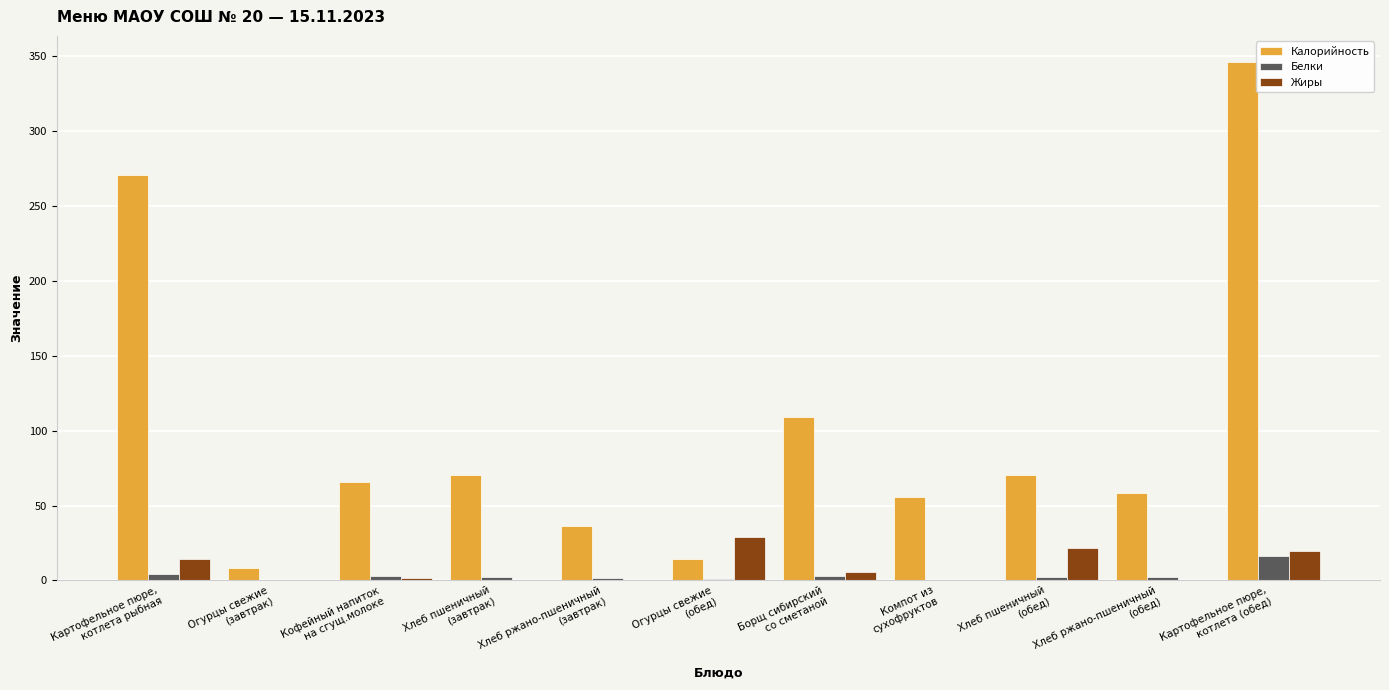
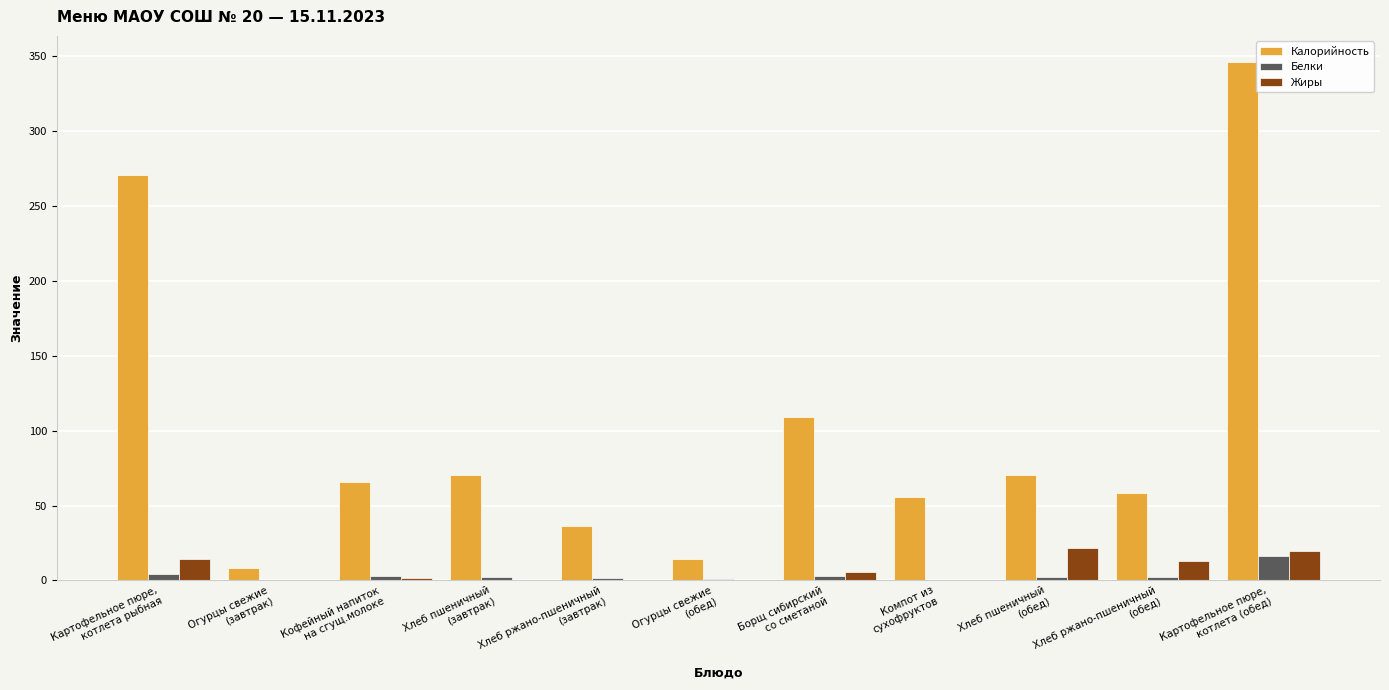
  {
    "Калорийность": {
      "Картофельное пюре, котлета рыбная": 271,
      "Огурцы свежие (завтрак)": 8,
      "Кофейный напиток на сгущ.молоке": 66,
      "Хлеб пшеничный (завтрак)": 71,
      "Хлеб ржано-пшеничный (завтрак)": 36,
      "Огурцы свежие (обед)": 14,
      "Борщ сибирский со сметаной": 109,
      "Компот из сухофруктов": 56,
      "Хлеб пшеничный (обед)": 71,
      "Хлеб ржано-пшеничный (обед)": 59,
      "Картофельное пюре, котлета (обед)": 346
    },
    "Белки": {
      "Картофельное пюре, котлета рыбная": 4,
      "Кофейный напиток на сгущ.молоке": 3,
      "Хлеб пшеничный (завтрак)": 2,
      "Борщ сибирский со сметаной": 3,
      "Хлеб пшеничный (обед)": 2,
      "Хлеб ржано-пшеничный (обед)": 2,
      "Картофельное пюре, котлета (обед)": 16
    },
    "Жиры": {
      "Картофельное пюре, котлета рыбная": 14,
      "Кофейный напиток на сгущ.молоке": 2,
-     "Огурцы свежие (обед)": 29,
+     "Огурцы свежие (обед)": 0,
      "Борщ сибирский со сметаной": 6,
      "Компот из сухофруктов": 0,
      "Хлеб пшеничный (обед)": 22,
-     "Хлеб ржано-пшеничный (обед)": 0,
+     "Хлеб ржано-пшеничный (обед)": 13,
      "Картофельное пюре, котлета (обед)": 20
    }
  }
